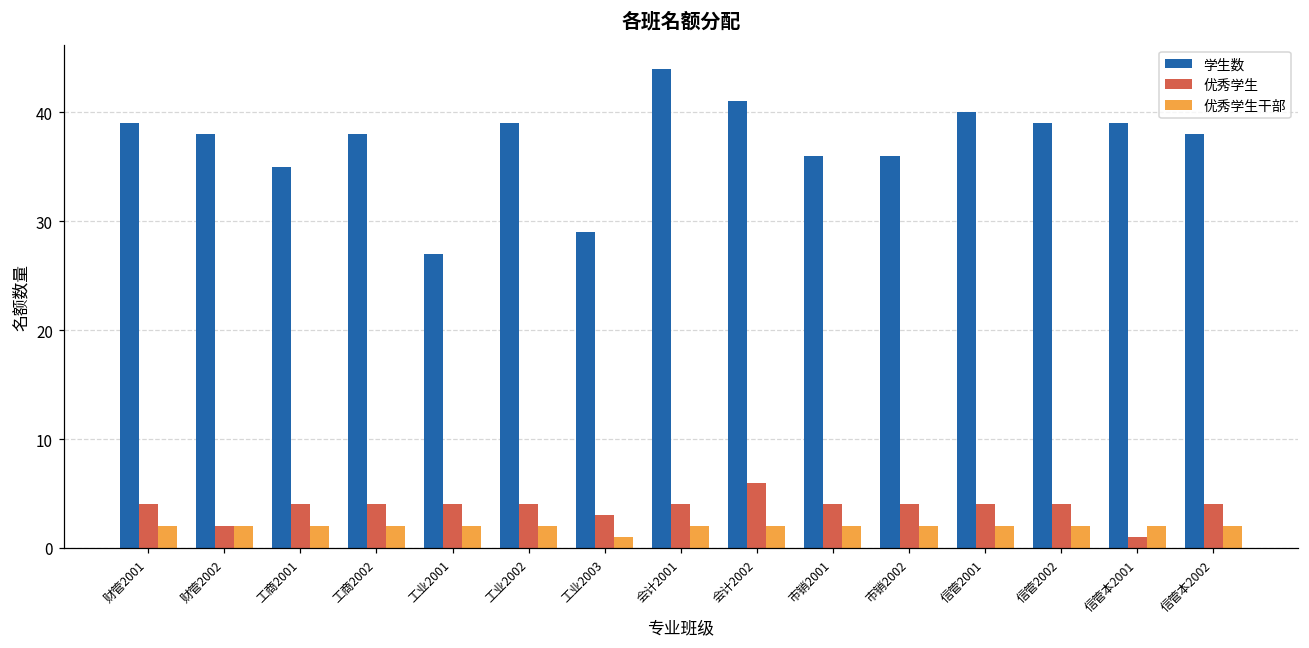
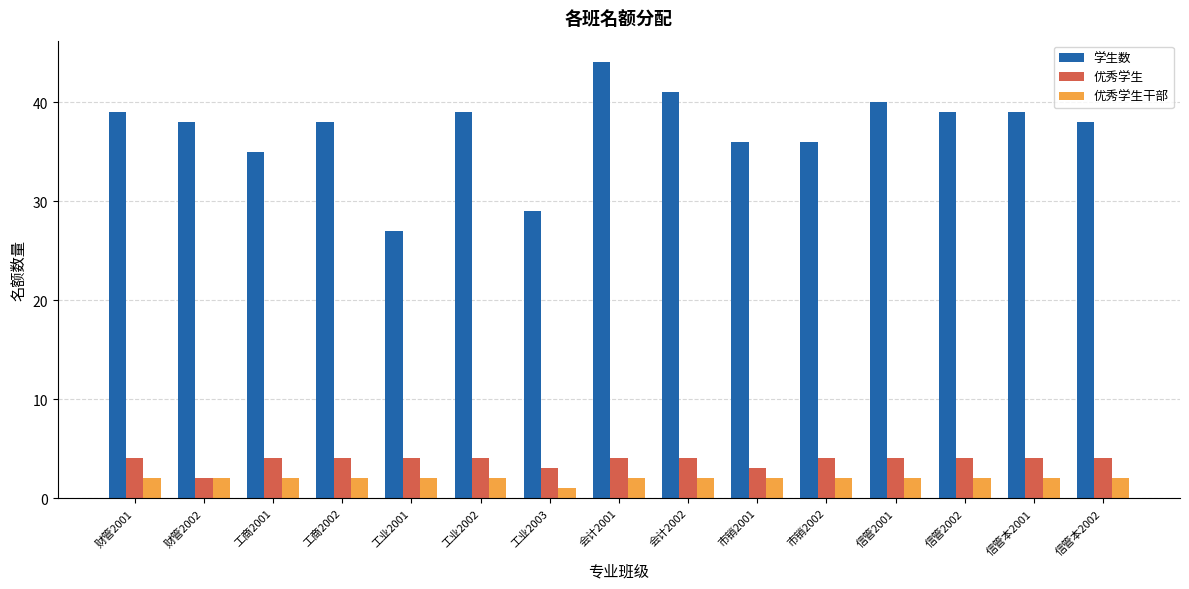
  {
    "学生数": {
      "财管2001": 39,
      "财管2002": 38,
      "工商2001": 35,
      "工商2002": 38,
      "工业2001": 27,
      "工业2002": 39,
      "工业2003": 29,
      "会计2001": 44,
      "会计2002": 41,
      "市销2001": 36,
      "市销2002": 36,
      "信管2001": 40,
      "信管2002": 39,
      "信管本2001": 39,
      "信管本2002": 38
    },
    "优秀学生": {
      "财管2001": 4,
      "财管2002": 2,
      "工商2001": 4,
      "工商2002": 4,
      "工业2001": 4,
      "工业2002": 4,
      "工业2003": 3,
      "会计2001": 4,
-     "会计2002": 6,
-     "市销2001": 4,
+     "会计2002": 4,
+     "市销2001": 3,
      "市销2002": 4,
      "信管2001": 4,
      "信管2002": 4,
-     "信管本2001": 1,
+     "信管本2001": 4,
      "信管本2002": 4
    },
    "优秀学生干部": {
      "财管2001": 2,
      "财管2002": 2,
      "工商2001": 2,
      "工商2002": 2,
      "工业2001": 2,
      "工业2002": 2,
      "工业2003": 1,
      "会计2001": 2,
      "会计2002": 2,
      "市销2001": 2,
      "市销2002": 2,
      "信管2001": 2,
      "信管2002": 2,
      "信管本2001": 2,
      "信管本2002": 2
    }
  }
